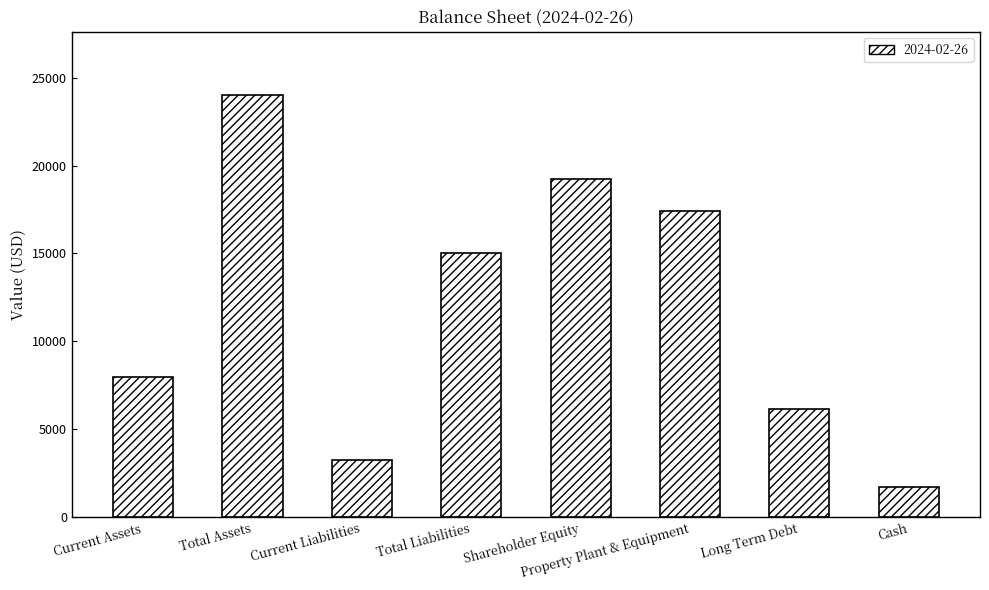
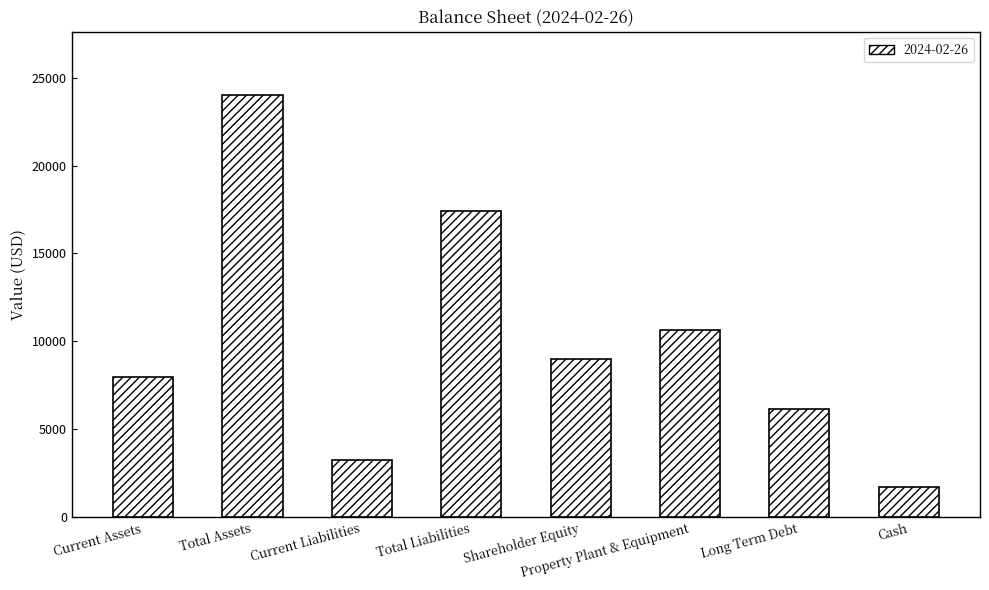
  {
    "Current Assets": 7900,
    "Total Assets": 24000,
    "Current Liabilities": 3300,
-   "Total Liabilities": 15000,
-   "Shareholder Equity": 19200,
-   "Property Plant & Equipment": 17400,
+   "Total Liabilities": 17400,
+   "Shareholder Equity": 9000,
+   "Property Plant & Equipment": 10600,
    "Long Term Debt": 6100,
    "Cash": 1700
  }
